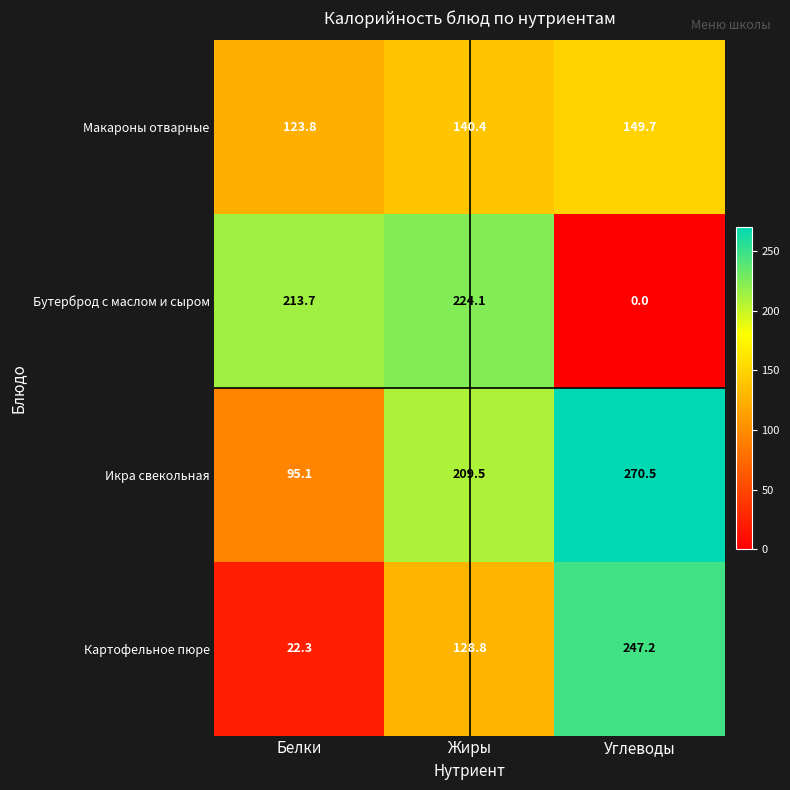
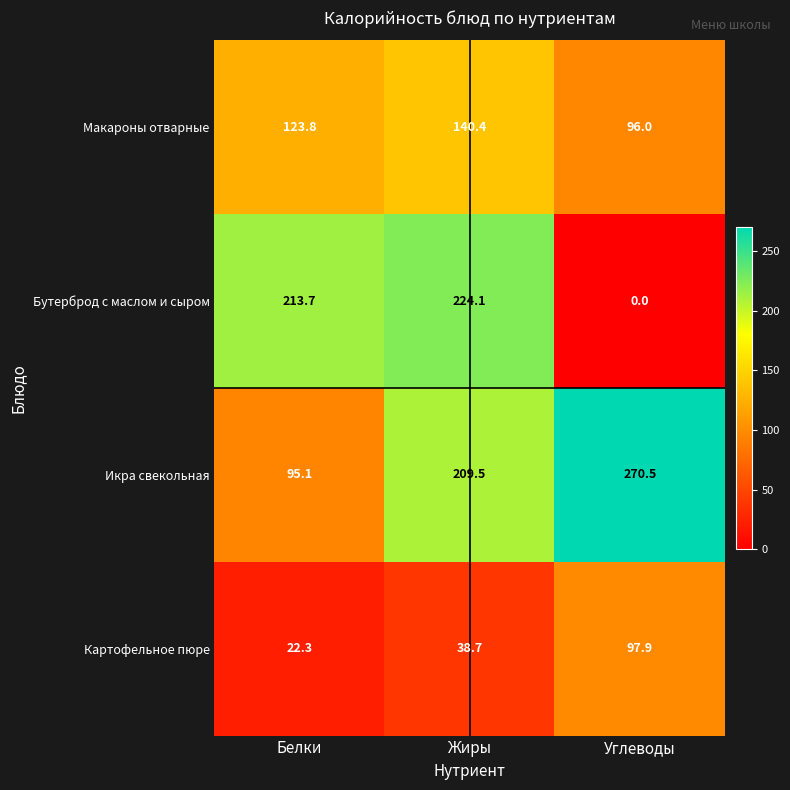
  {
    "Макароны отварные": {
      "Белки": 123.8,
      "Жиры": 140.4,
-     "Углеводы": 149.7
+     "Углеводы": 96.0
    },
    "Бутерброд с маслом и сыром": {
      "Белки": 213.7,
      "Жиры": 224.1,
      "Углеводы": 0.0
    },
    "Икра свекольная": {
      "Белки": 95.1,
      "Жиры": 209.5,
      "Углеводы": 270.5
    },
    "Картофельное пюре": {
      "Белки": 22.3,
-     "Жиры": 128.8,
-     "Углеводы": 247.2
+     "Жиры": 38.7,
+     "Углеводы": 97.9
    }
  }
